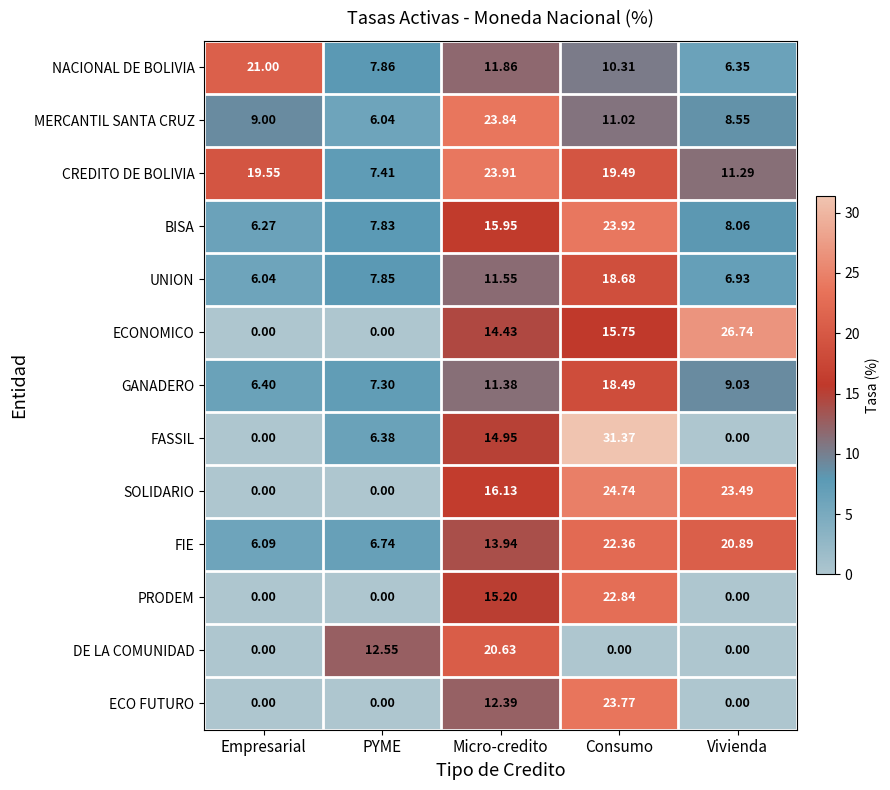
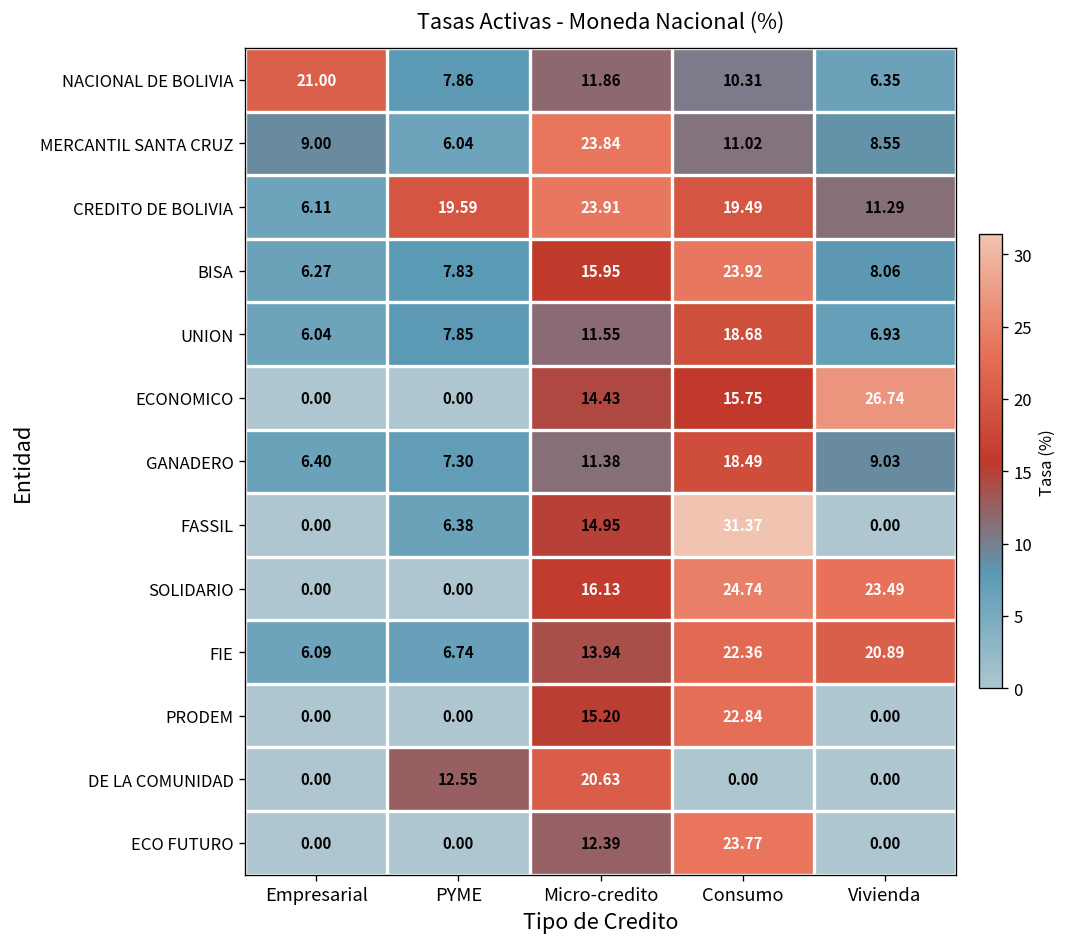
  {
    "NACIONAL DE BOLIVIA": {
      "Empresarial": 21.00,
      "PYME": 7.86,
      "Micro-credito": 11.86,
      "Consumo": 10.31,
      "Vivienda": 6.35
    },
    "MERCANTIL SANTA CRUZ": {
      "Empresarial": 9.00,
      "PYME": 6.04,
      "Micro-credito": 23.84,
      "Consumo": 11.02,
      "Vivienda": 8.55
    },
    "CREDITO DE BOLIVIA": {
-     "Empresarial": 19.55,
-     "PYME": 7.41,
+     "Empresarial": 6.11,
+     "PYME": 19.59,
      "Micro-credito": 23.91,
      "Consumo": 19.49,
      "Vivienda": 11.29
    },
    "BISA": {
      "Empresarial": 6.27,
      "PYME": 7.83,
      "Micro-credito": 15.95,
      "Consumo": 23.92,
      "Vivienda": 8.06
    },
    "UNION": {
      "Empresarial": 6.04,
      "PYME": 7.85,
      "Micro-credito": 11.55,
      "Consumo": 18.68,
      "Vivienda": 6.93
    },
    "ECONOMICO": {
      "Empresarial": 0.00,
      "PYME": 0.00,
      "Micro-credito": 14.43,
      "Consumo": 15.75,
      "Vivienda": 26.74
    },
    "GANADERO": {
      "Empresarial": 6.40,
      "PYME": 7.30,
      "Micro-credito": 11.38,
      "Consumo": 18.49,
      "Vivienda": 9.03
    },
    "FASSIL": {
      "Empresarial": 0.00,
      "PYME": 6.38,
      "Micro-credito": 14.95,
      "Consumo": 31.37,
      "Vivienda": 0.00
    },
    "SOLIDARIO": {
      "Empresarial": 0.00,
      "PYME": 0.00,
      "Micro-credito": 16.13,
      "Consumo": 24.74,
      "Vivienda": 23.49
    },
    "FIE": {
      "Empresarial": 6.09,
      "PYME": 6.74,
      "Micro-credito": 13.94,
      "Consumo": 22.36,
      "Vivienda": 20.89
    },
    "PRODEM": {
      "Empresarial": 0.00,
      "PYME": 0.00,
      "Micro-credito": 15.20,
      "Consumo": 22.84,
      "Vivienda": 0.00
    },
    "DE LA COMUNIDAD": {
      "Empresarial": 0.00,
      "PYME": 12.55,
      "Micro-credito": 20.63,
      "Consumo": 0.00,
      "Vivienda": 0.00
    },
    "ECO FUTURO": {
      "Empresarial": 0.00,
      "PYME": 0.00,
      "Micro-credito": 12.39,
      "Consumo": 23.77,
      "Vivienda": 0.00
    }
  }
